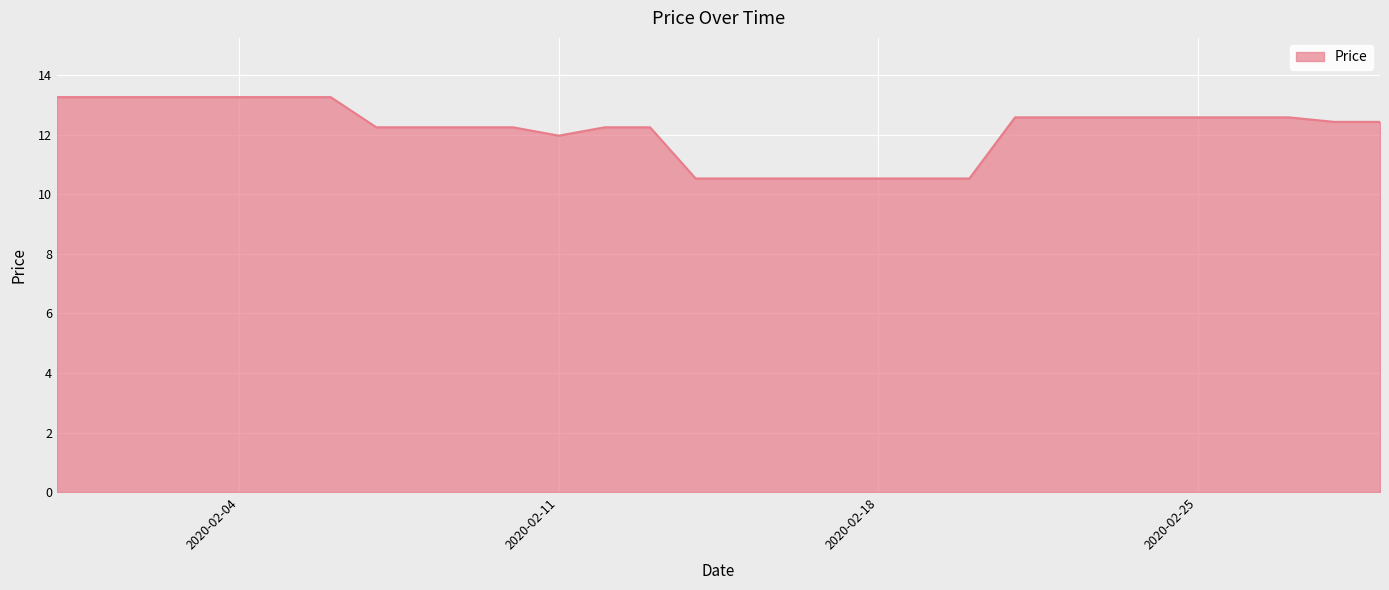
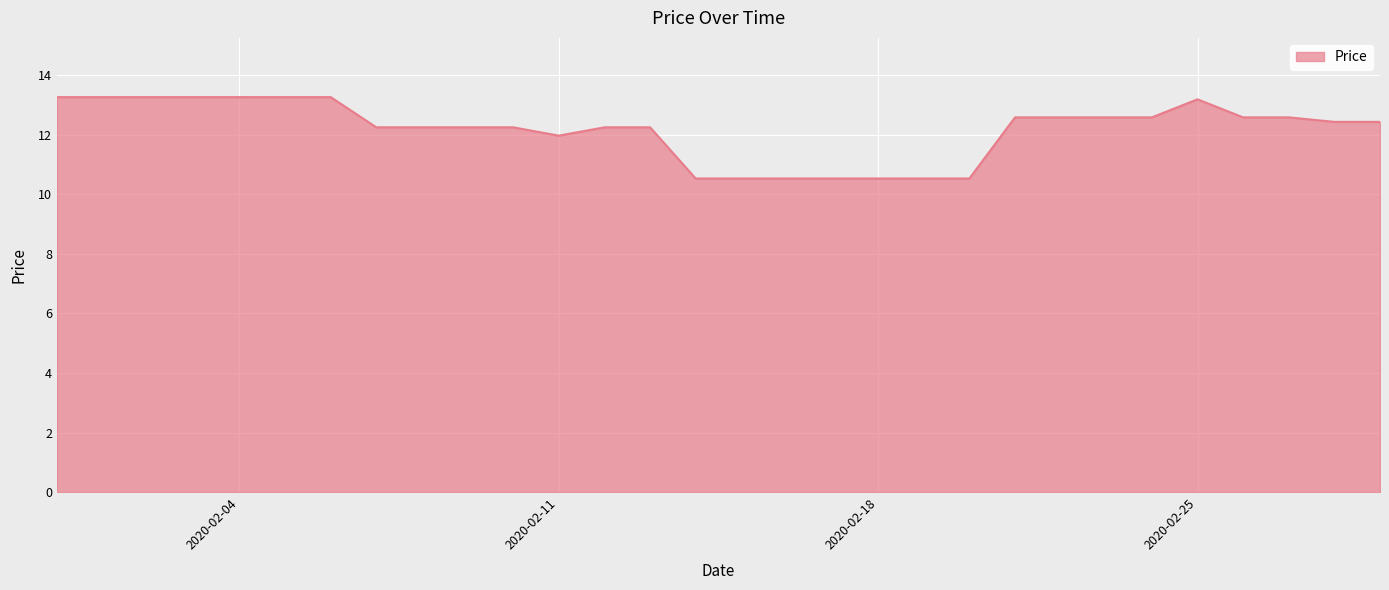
  {
    "2020-02-04": 13.3,
    "2020-02-11": 12.0,
    "2020-02-18": 10.5,
-   "2020-02-25": 12.6
+   "2020-02-25": 13.2
  }
